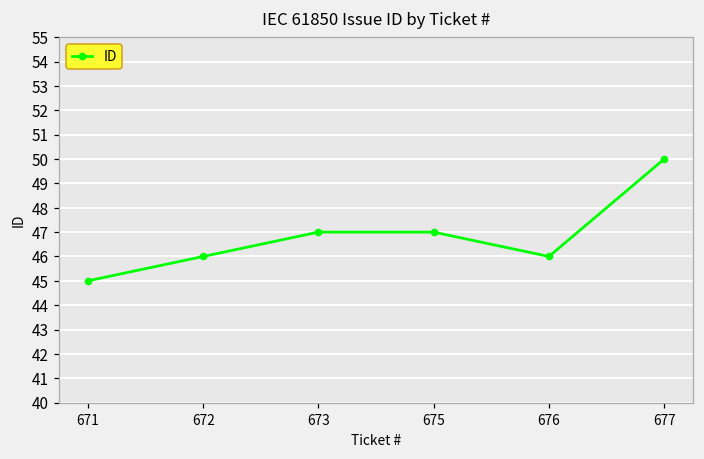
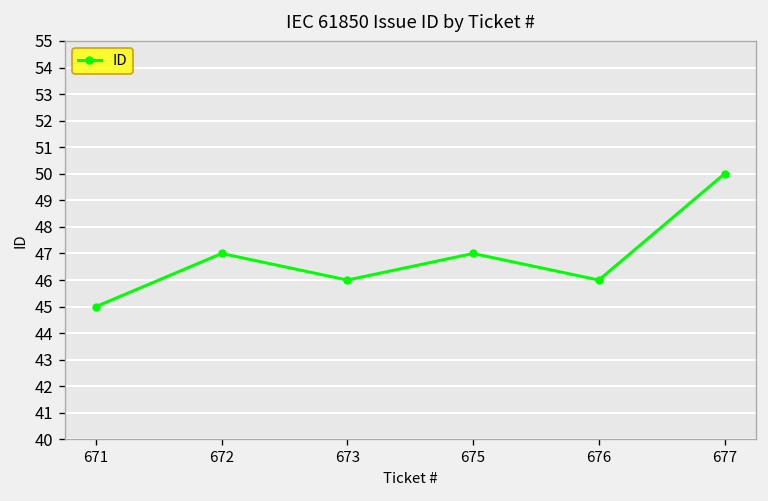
  {
    "671": 45,
-   "672": 46,
-   "673": 47,
+   "672": 47,
+   "673": 46,
    "675": 47,
    "676": 46,
    "677": 50
  }
